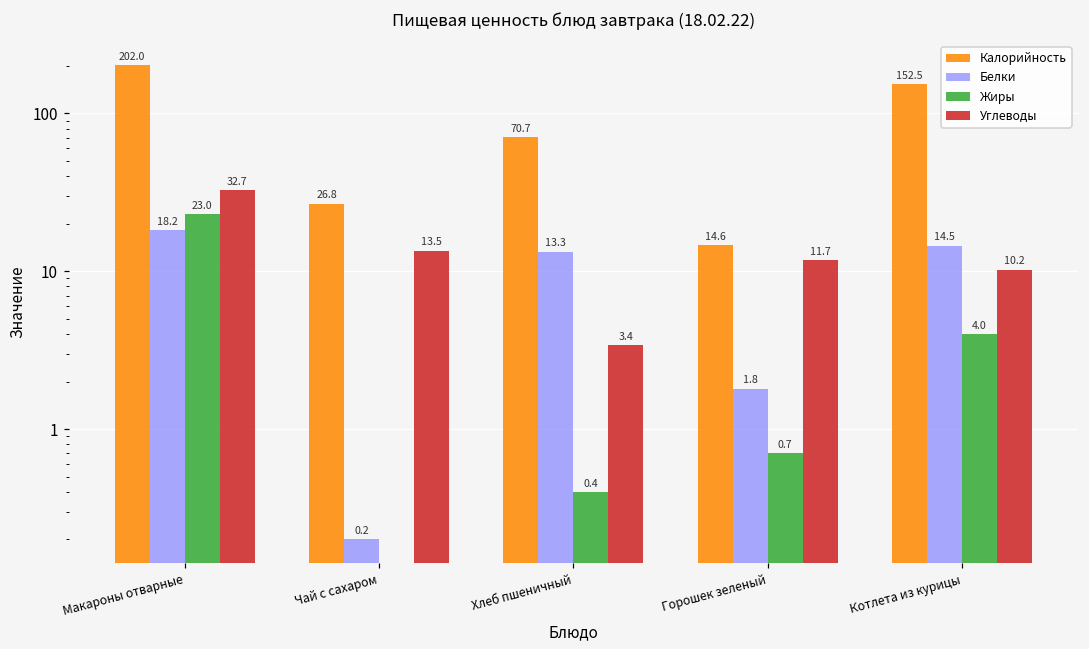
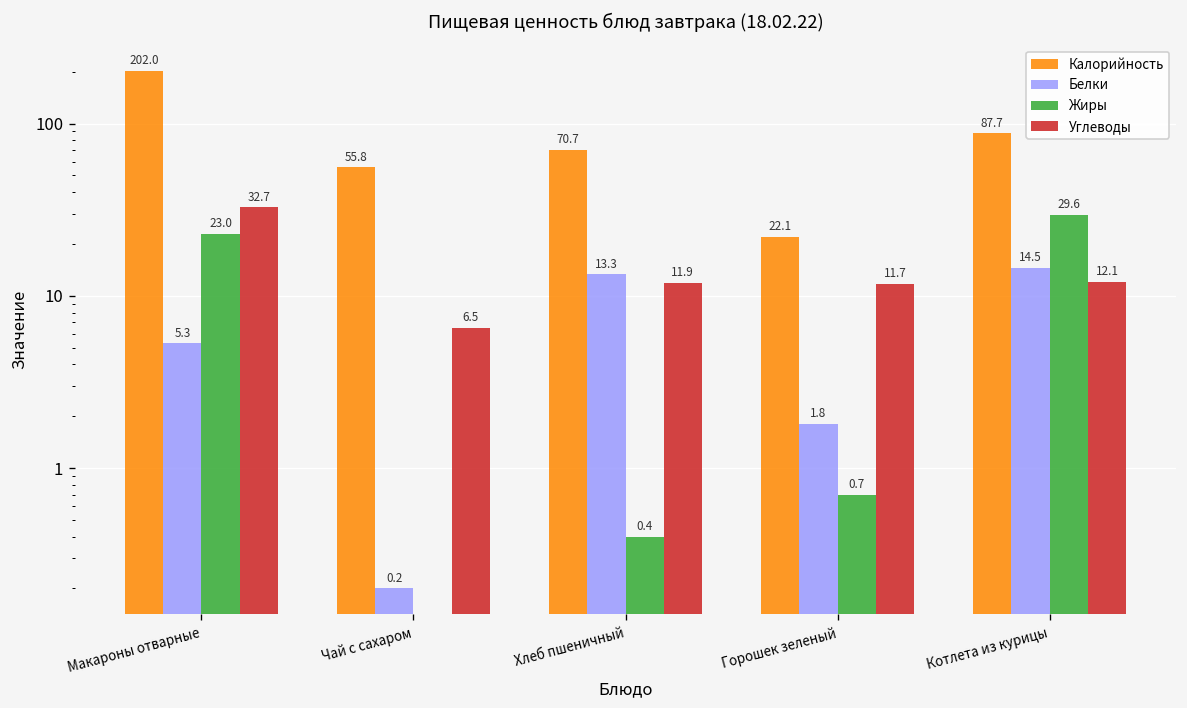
  {
    "Калорийность": {
      "Макароны отварные": 202.0,
-     "Чай с сахаром": 26.8,
+     "Чай с сахаром": 55.8,
      "Хлеб пшеничный": 70.7,
-     "Горошек зеленый": 14.6,
-     "Котлета из курицы": 152.5
+     "Горошек зеленый": 22.1,
+     "Котлета из курицы": 87.7
    },
    "Белки": {
-     "Макароны отварные": 18.2,
+     "Макароны отварные": 5.3,
      "Чай с сахаром": 0.2,
      "Хлеб пшеничный": 13.3,
      "Горошек зеленый": 1.8,
      "Котлета из курицы": 14.5
    },
    "Жиры": {
      "Макароны отварные": 23.0,
      "Хлеб пшеничный": 0.4,
      "Горошек зеленый": 0.7,
-     "Котлета из курицы": 4.0
+     "Котлета из курицы": 29.6
    },
    "Углеводы": {
      "Макароны отварные": 32.7,
-     "Чай с сахаром": 13.5,
-     "Хлеб пшеничный": 3.4,
+     "Чай с сахаром": 6.5,
+     "Хлеб пшеничный": 11.9,
      "Горошек зеленый": 11.7,
-     "Котлета из курицы": 10.2
+     "Котлета из курицы": 12.1
    }
  }
